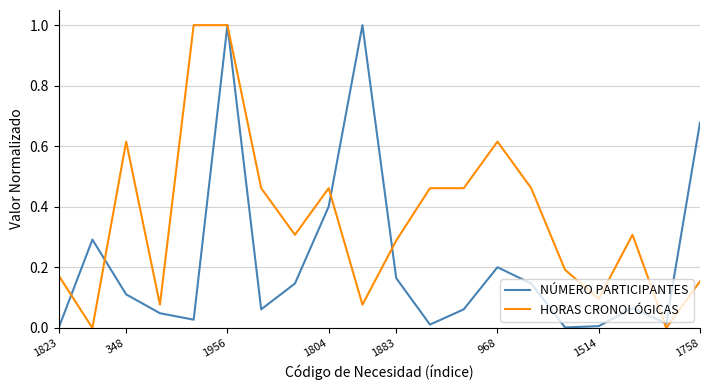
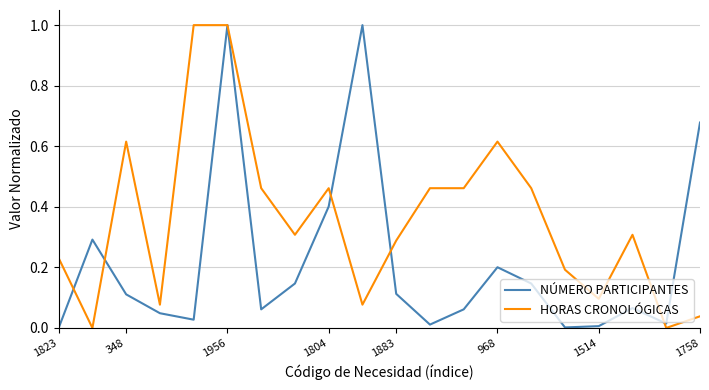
  {
    "NÚMERO PARTICIPANTES": {
      "1823": 0.00,
      "348": 0.11,
      "1804": 0.40,
-     "1883": 0.16,
+     "1883": 0.11,
      "968": 0.20,
      "1514": 0.01,
      "1758": 0.68
    },
    "HORAS CRONOLÓGICAS": {
-     "1823": 0.17,
+     "1823": 0.23,
      "348": 0.62,
      "1804": 0.46,
      "1883": 0.29,
      "968": 0.62,
-     "1758": 0.15
+     "1758": 0.04
    }
  }
